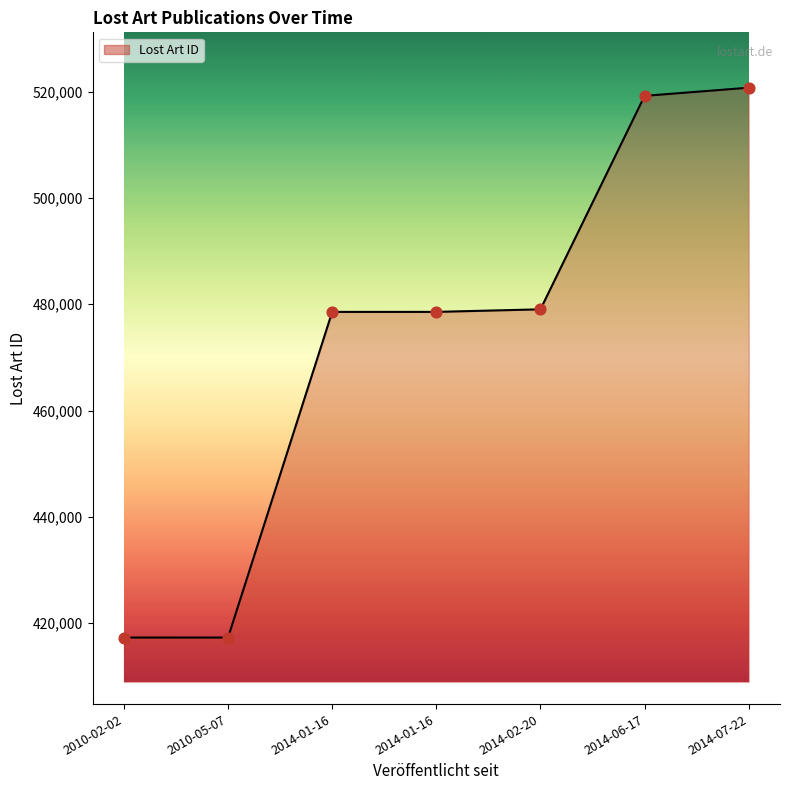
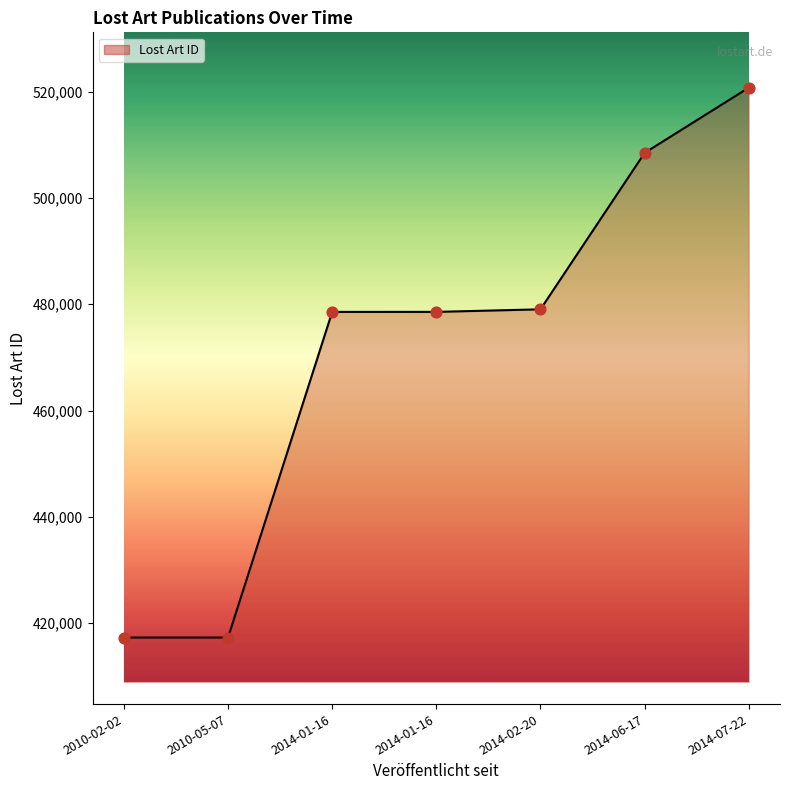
  {
    "2010-02-02": "417,000",
    "2010-05-07": "417,000",
    "2014-02-20": "479,000",
-   "2014-06-17": "519,000",
+   "2014-06-17": "508,000",
    "2014-07-22": "521,000"
  }
